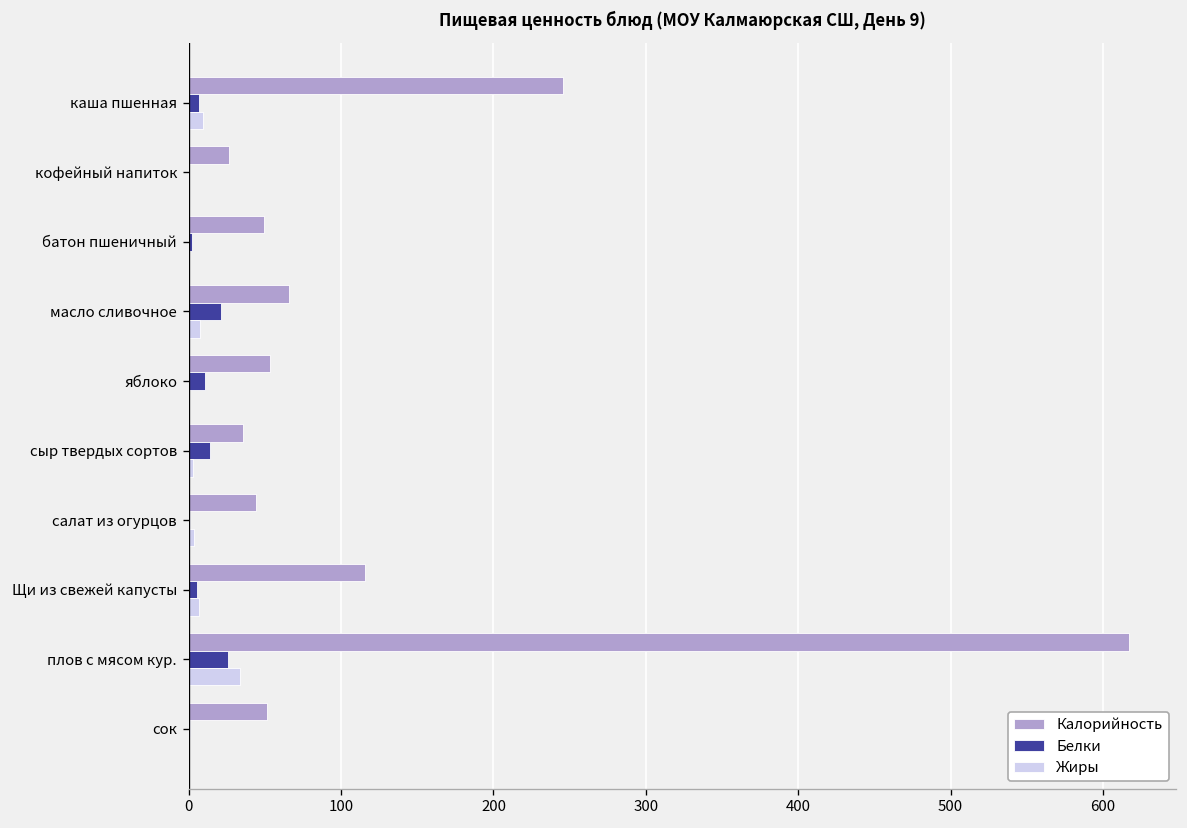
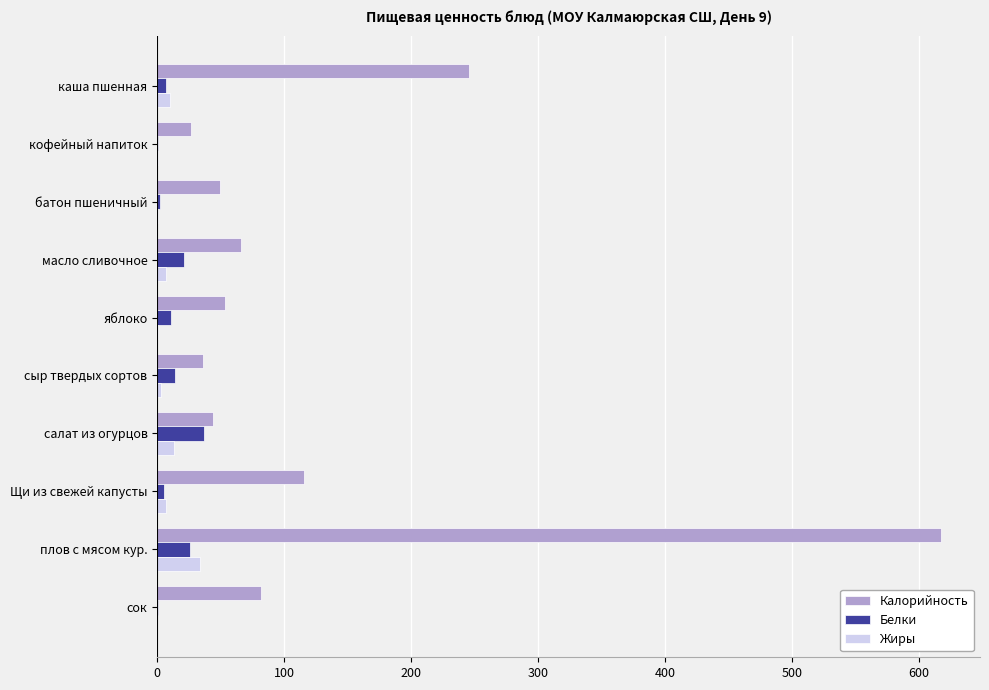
  {
    "Калорийность": {
      "каша пшенная": 246,
      "кофейный напиток": 27,
      "батон пшеничный": 50,
      "масло сливочное": 66,
      "яблоко": 53,
      "сыр твердых сортов": 36,
      "салат из огурцов": 44,
      "Щи из свежей капусты": 116,
      "плов с мясом кур.": 617,
-     "сок": 51
+     "сок": 82
    },
    "Белки": {
      "каша пшенная": 7,
      "батон пшеничный": 2,
      "масло сливочное": 21,
      "яблоко": 11,
      "сыр твердых сортов": 14,
-     "салат из огурцов": 1,
+     "салат из огурцов": 37,
      "Щи из свежей капусты": 6,
      "плов с мясом кур.": 26
    },
    "Жиры": {
      "каша пшенная": 10,
      "масло сливочное": 7,
      "сыр твердых сортов": 3,
-     "салат из огурцов": 4,
+     "салат из огурцов": 13,
      "Щи из свежей капусты": 7,
      "плов с мясом кур.": 33
    }
  }
